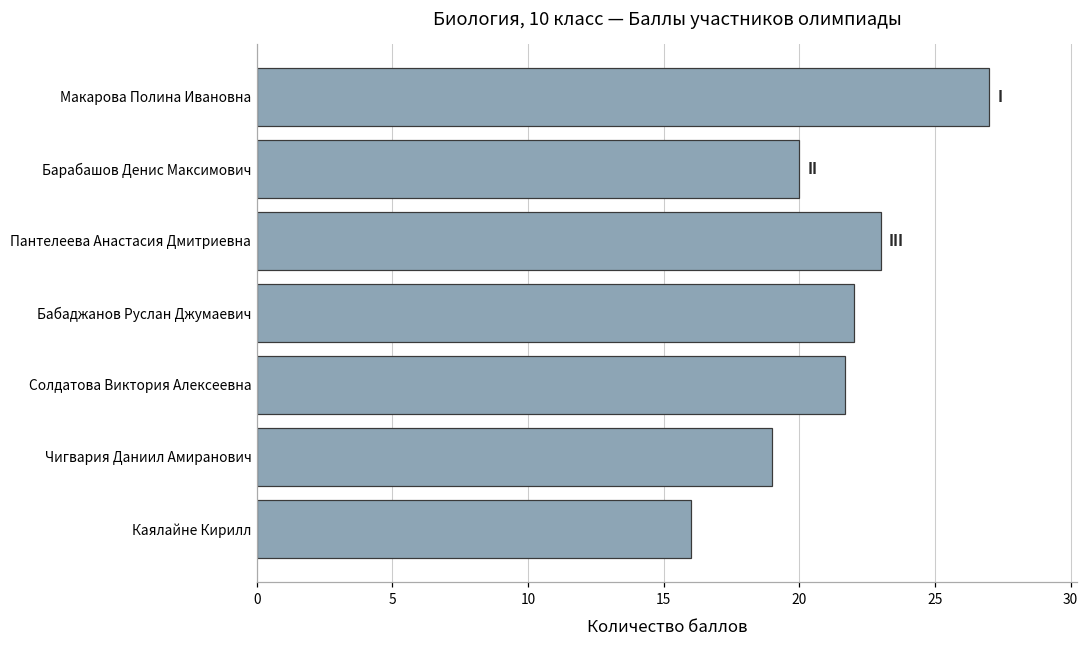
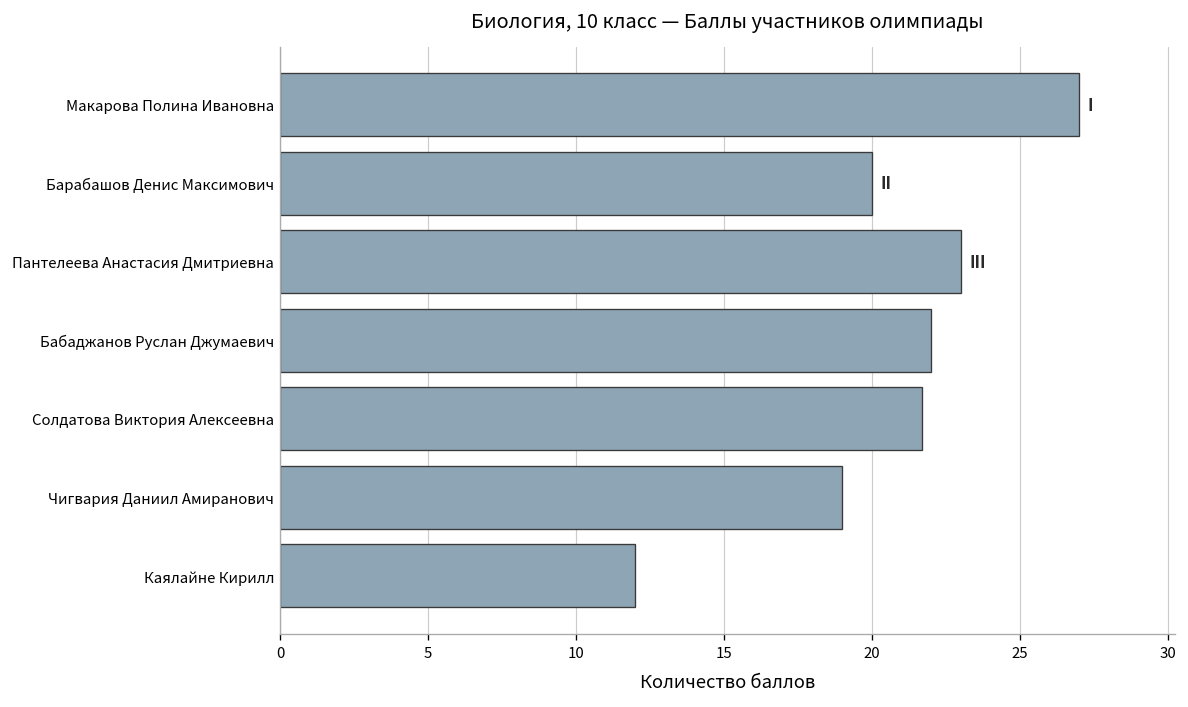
  {
    "Макарова Полина Ивановна": 27,
    "Барабашов Денис Максимович": 20,
    "Пантелеева Анастасия Дмитриевна": 23,
    "Бабаджанов Руслан Джумаевич": 22,
    "Солдатова Виктория Алексеевна": 21.7,
    "Чигвария Даниил Амиранович": 19,
-   "Каялайне Кирилл": 16
+   "Каялайне Кирилл": 12
  }
